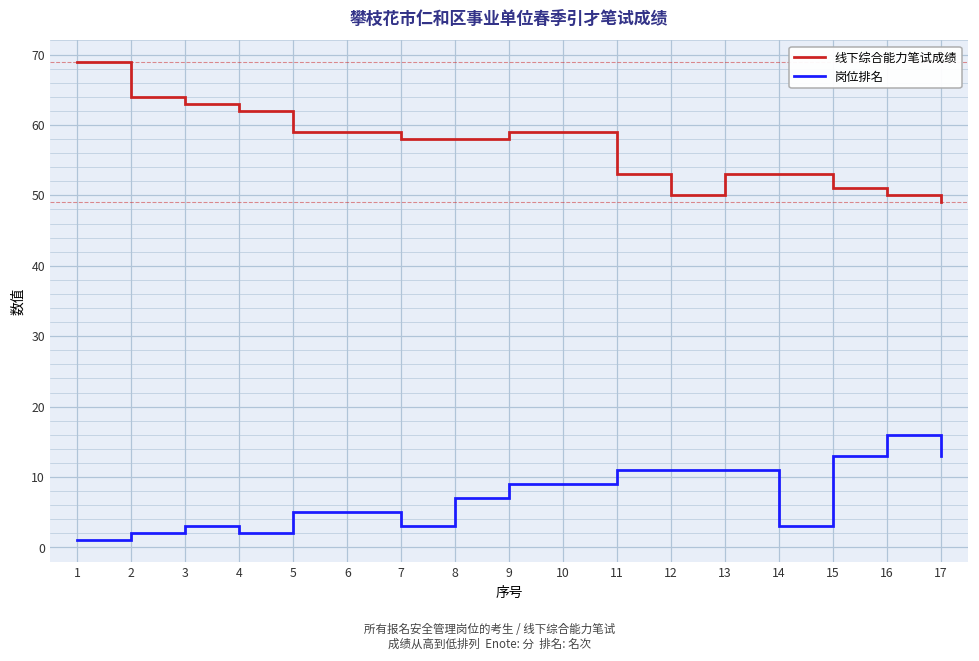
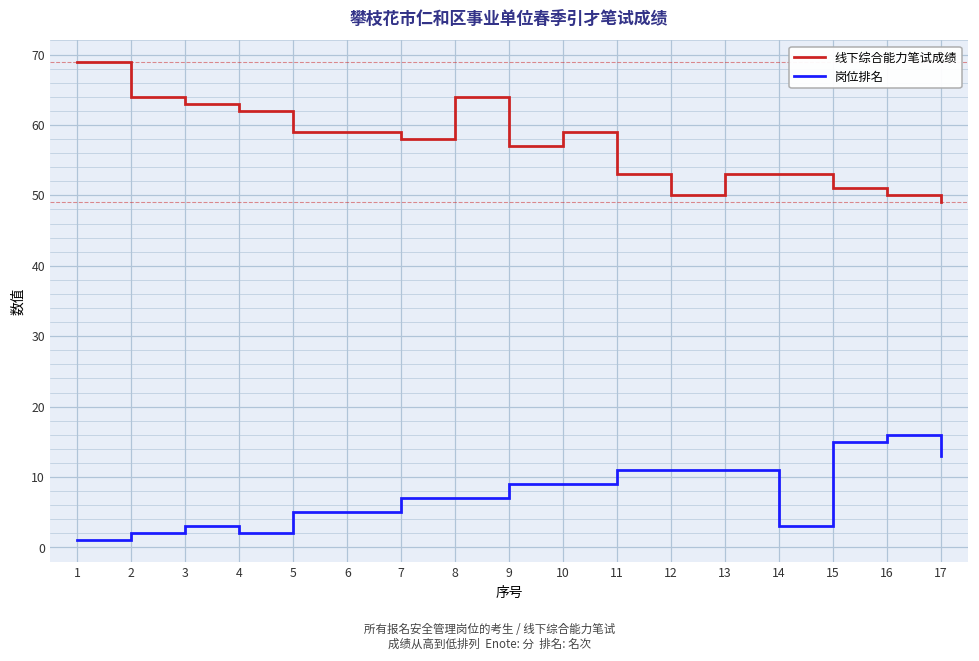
  {
    "线下综合能力笔试成绩": {
      "1": 69,
      "2": 64,
      "3": 63,
      "4": 62,
      "5": 59,
      "6": 59,
      "7": 58,
-     "8": 58,
-     "9": 59,
+     "8": 64,
+     "9": 57,
      "10": 59,
      "11": 53,
      "12": 50,
      "13": 53,
      "14": 53,
      "15": 51,
      "16": 50,
      "17": 49
    },
    "岗位排名": {
      "1": 1,
      "2": 2,
      "3": 3,
      "4": 2,
      "5": 5,
      "6": 5,
-     "7": 3,
+     "7": 7,
      "8": 7,
      "9": 9,
      "10": 9,
      "11": 11,
      "12": 11,
      "13": 11,
      "14": 3,
-     "15": 13,
+     "15": 15,
      "16": 16,
      "17": 13
    }
  }
